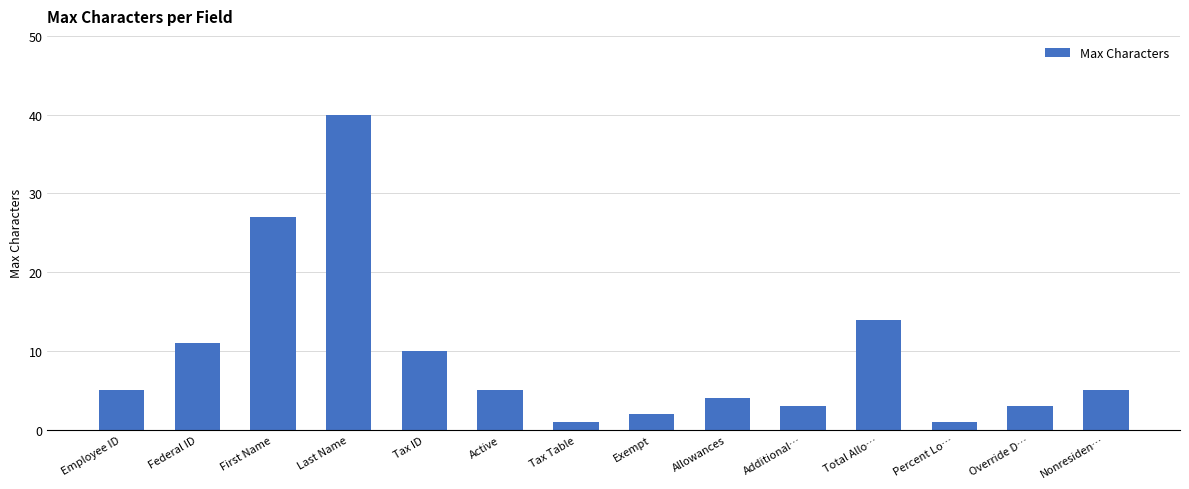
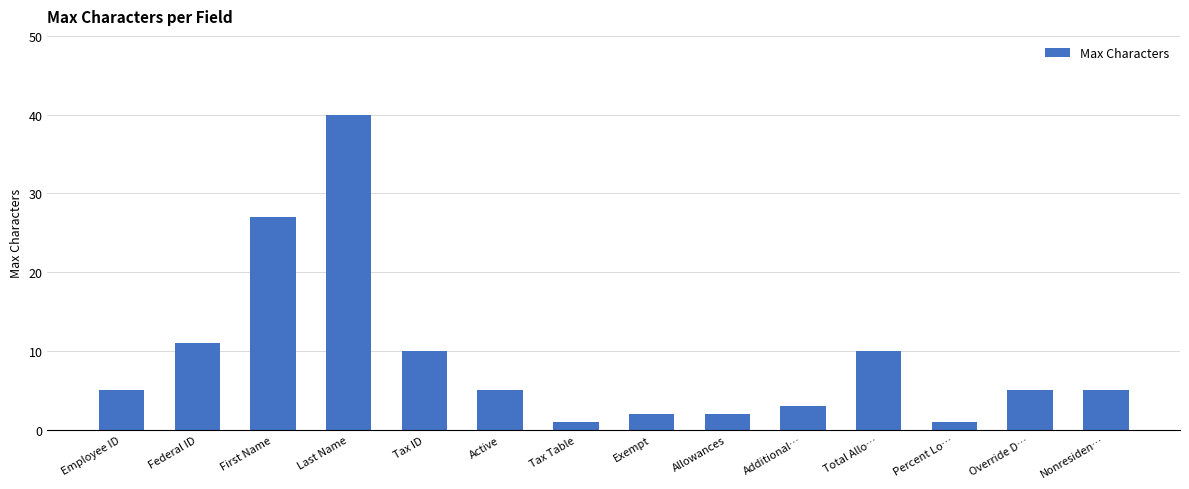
  {
    "Employee ID": 5,
    "Federal ID": 11,
    "First Name": 27,
    "Last Name": 40,
    "Tax ID": 10,
    "Active": 5,
    "Tax Table": 1,
    "Exempt": 2,
-   "Allowances": 4,
+   "Allowances": 2,
    "Additional…": 3,
-   "Total Allo…": 14,
+   "Total Allo…": 10,
    "Percent Lo…": 1,
-   "Override D…": 3,
+   "Override D…": 5,
    "Nonresiden…": 5
  }
